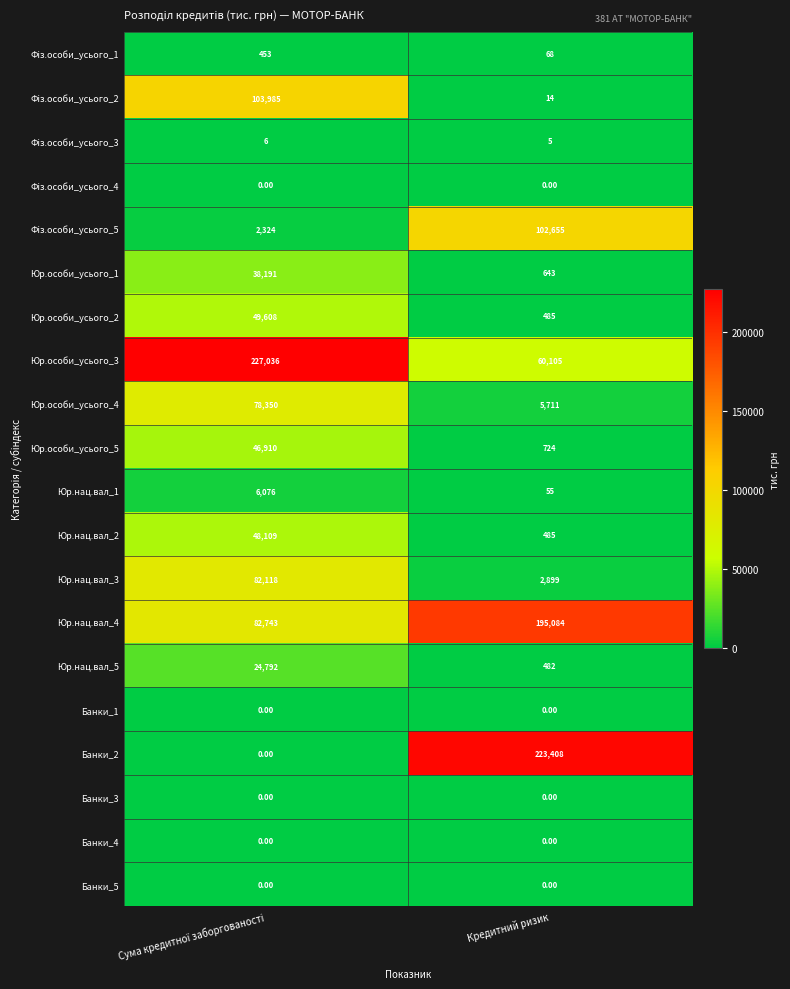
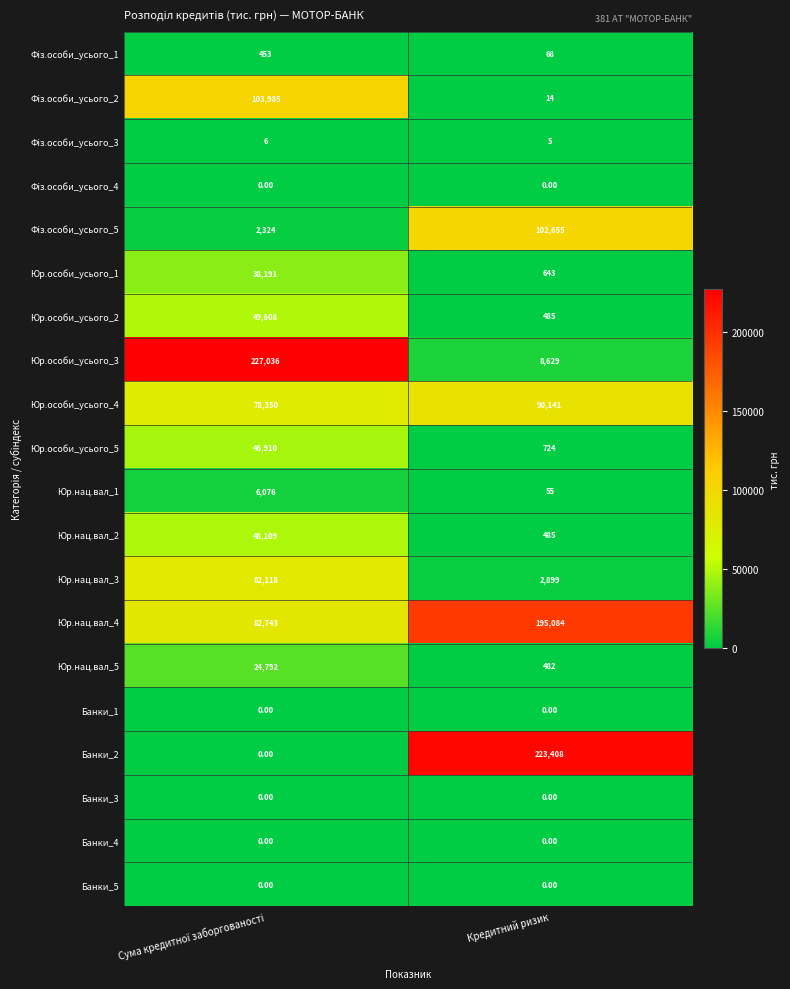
  {
    "Фіз.особи_усього_1": {
      "Сума кредитної заборгованості": "453",
      "Кредитний ризик": "68"
    },
    "Фіз.особи_усього_2": {
      "Сума кредитної заборгованості": "103,985",
      "Кредитний ризик": "14"
    },
    "Фіз.особи_усього_3": {
      "Сума кредитної заборгованості": "6",
      "Кредитний ризик": "5"
    },
    "Фіз.особи_усього_4": {
      "Сума кредитної заборгованості": "0.00",
      "Кредитний ризик": "0.00"
    },
    "Фіз.особи_усього_5": {
      "Сума кредитної заборгованості": "2,324",
      "Кредитний ризик": "102,655"
    },
    "Юр.особи_усього_1": {
      "Сума кредитної заборгованості": "38,191",
      "Кредитний ризик": "643"
    },
    "Юр.особи_усього_2": {
      "Сума кредитної заборгованості": "49,608",
      "Кредитний ризик": "485"
    },
    "Юр.особи_усього_3": {
      "Сума кредитної заборгованості": "227,036",
-     "Кредитний ризик": "60,105"
+     "Кредитний ризик": "8,629"
    },
    "Юр.особи_усього_4": {
      "Сума кредитної заборгованості": "78,350",
-     "Кредитний ризик": "5,711"
+     "Кредитний ризик": "90,141"
    },
    "Юр.особи_усього_5": {
      "Сума кредитної заборгованості": "46,910",
      "Кредитний ризик": "724"
    },
    "Юр.нац.вал_1": {
      "Сума кредитної заборгованості": "6,076",
      "Кредитний ризик": "55"
    },
    "Юр.нац.вал_2": {
      "Сума кредитної заборгованості": "48,109",
      "Кредитний ризик": "485"
    },
    "Юр.нац.вал_3": {
      "Сума кредитної заборгованості": "82,118",
      "Кредитний ризик": "2,899"
    },
    "Юр.нац.вал_4": {
      "Сума кредитної заборгованості": "82,743",
      "Кредитний ризик": "195,084"
    },
    "Юр.нац.вал_5": {
      "Сума кредитної заборгованості": "24,792",
      "Кредитний ризик": "482"
    },
    "Банки_1": {
      "Сума кредитної заборгованості": "0.00",
      "Кредитний ризик": "0.00"
    },
    "Банки_2": {
      "Сума кредитної заборгованості": "0.00",
      "Кредитний ризик": "223,408"
    },
    "Банки_3": {
      "Сума кредитної заборгованості": "0.00",
      "Кредитний ризик": "0.00"
    },
    "Банки_4": {
      "Сума кредитної заборгованості": "0.00",
      "Кредитний ризик": "0.00"
    },
    "Банки_5": {
      "Сума кредитної заборгованості": "0.00",
      "Кредитний ризик": "0.00"
    }
  }
